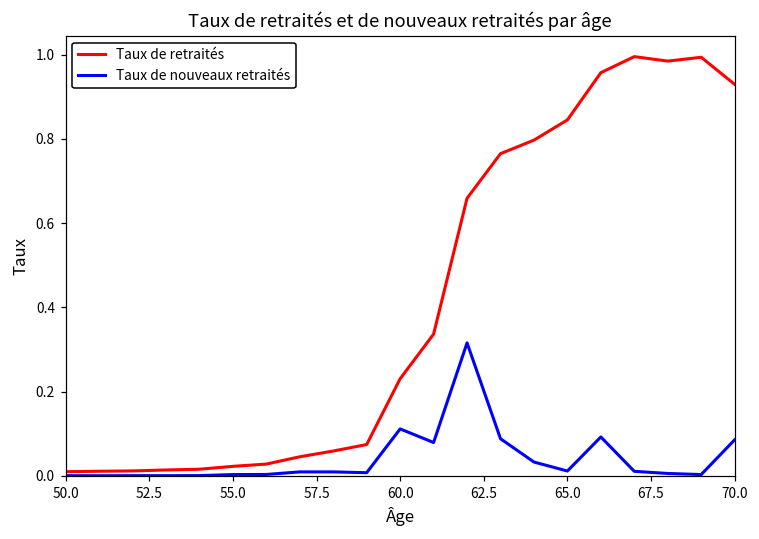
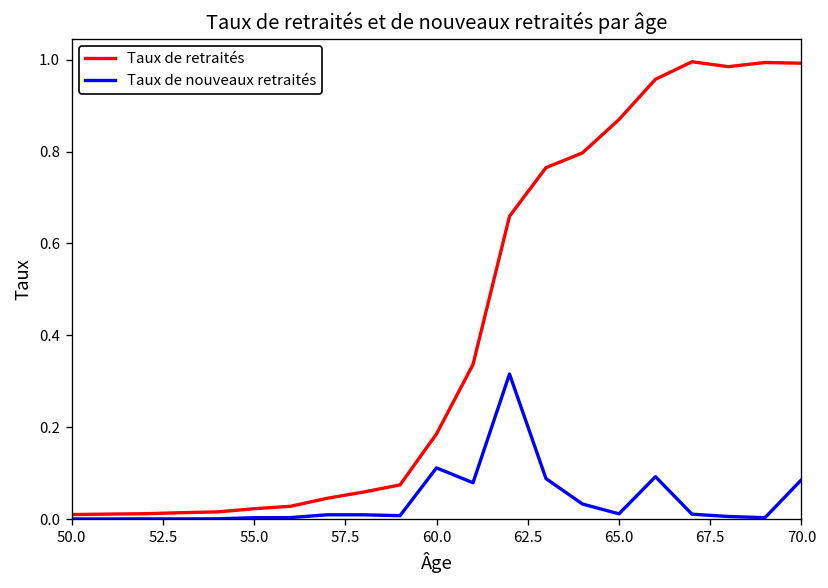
  {
    "Taux de retraités": {
      "50.0": 0.01,
      "55.0": 0.02,
-     "60.0": 0.23,
-     "65.0": 0.85,
-     "70.0": 0.93
+     "60.0": 0.19,
+     "65.0": 0.87,
+     "70.0": 0.99
    },
    "Taux de nouveaux retraités": {
      "50.0": 0.00,
      "55.0": 0.00,
      "60.0": 0.11,
      "65.0": 0.01,
      "70.0": 0.09
    }
  }
